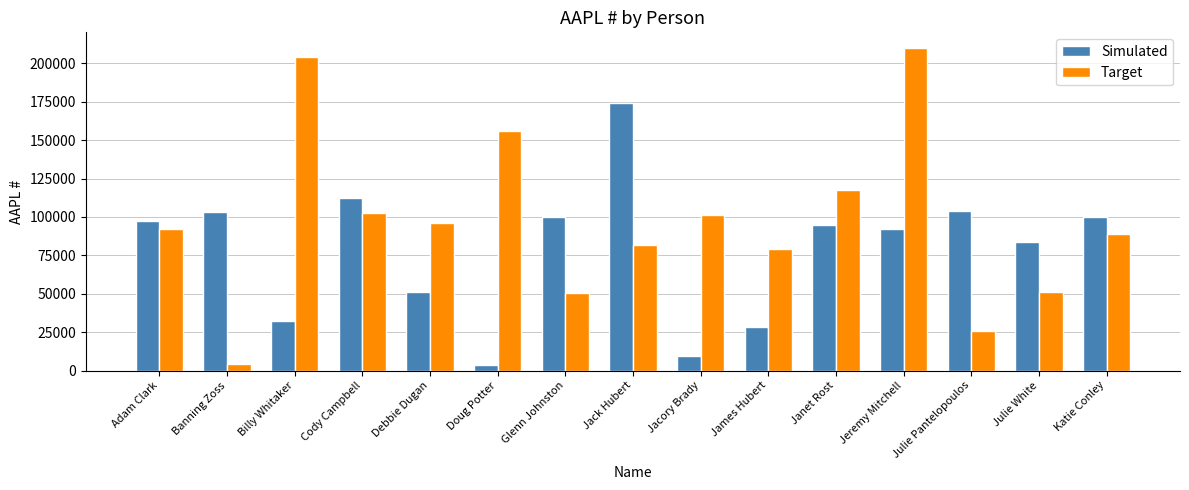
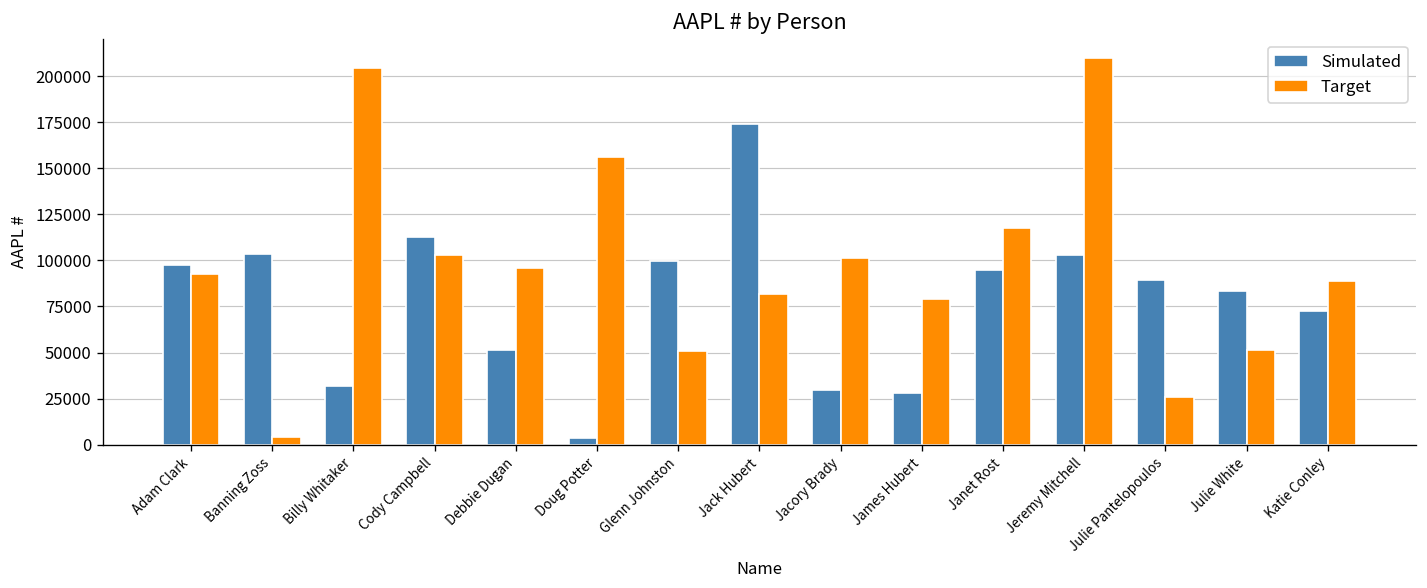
  {
    "Simulated": {
      "Adam Clark": 98000,
      "Banning Zoss": 103000,
      "Billy Whitaker": 32000,
      "Cody Campbell": 113000,
      "Debbie Dugan": 51000,
      "Doug Potter": 4000,
      "Glenn Johnston": 100000,
      "Jack Hubert": 174000,
-     "Jacory Brady": 9000,
+     "Jacory Brady": 30000,
      "James Hubert": 28000,
      "Janet Rost": 95000,
-     "Jeremy Mitchell": 92000,
-     "Julie Pantelopoulos": 104000,
+     "Jeremy Mitchell": 103000,
+     "Julie Pantelopoulos": 89000,
      "Julie White": 84000,
-     "Katie Conley": 100000
+     "Katie Conley": 73000
    },
    "Target": {
      "Adam Clark": 92000,
      "Banning Zoss": 4000,
      "Billy Whitaker": 204000,
      "Cody Campbell": 103000,
      "Debbie Dugan": 96000,
      "Doug Potter": 156000,
      "Glenn Johnston": 51000,
      "Jack Hubert": 82000,
      "Jacory Brady": 101000,
      "James Hubert": 79000,
      "Janet Rost": 117000,
      "Jeremy Mitchell": 210000,
      "Julie Pantelopoulos": 26000,
      "Julie White": 51000,
      "Katie Conley": 89000
    }
  }
